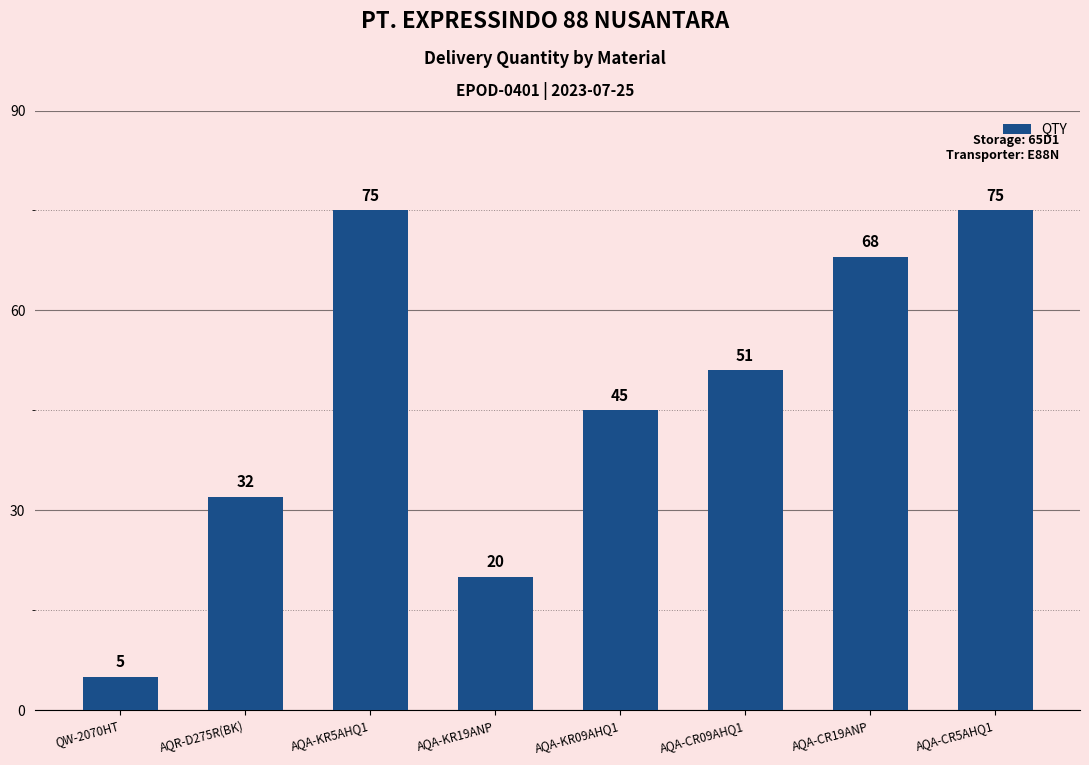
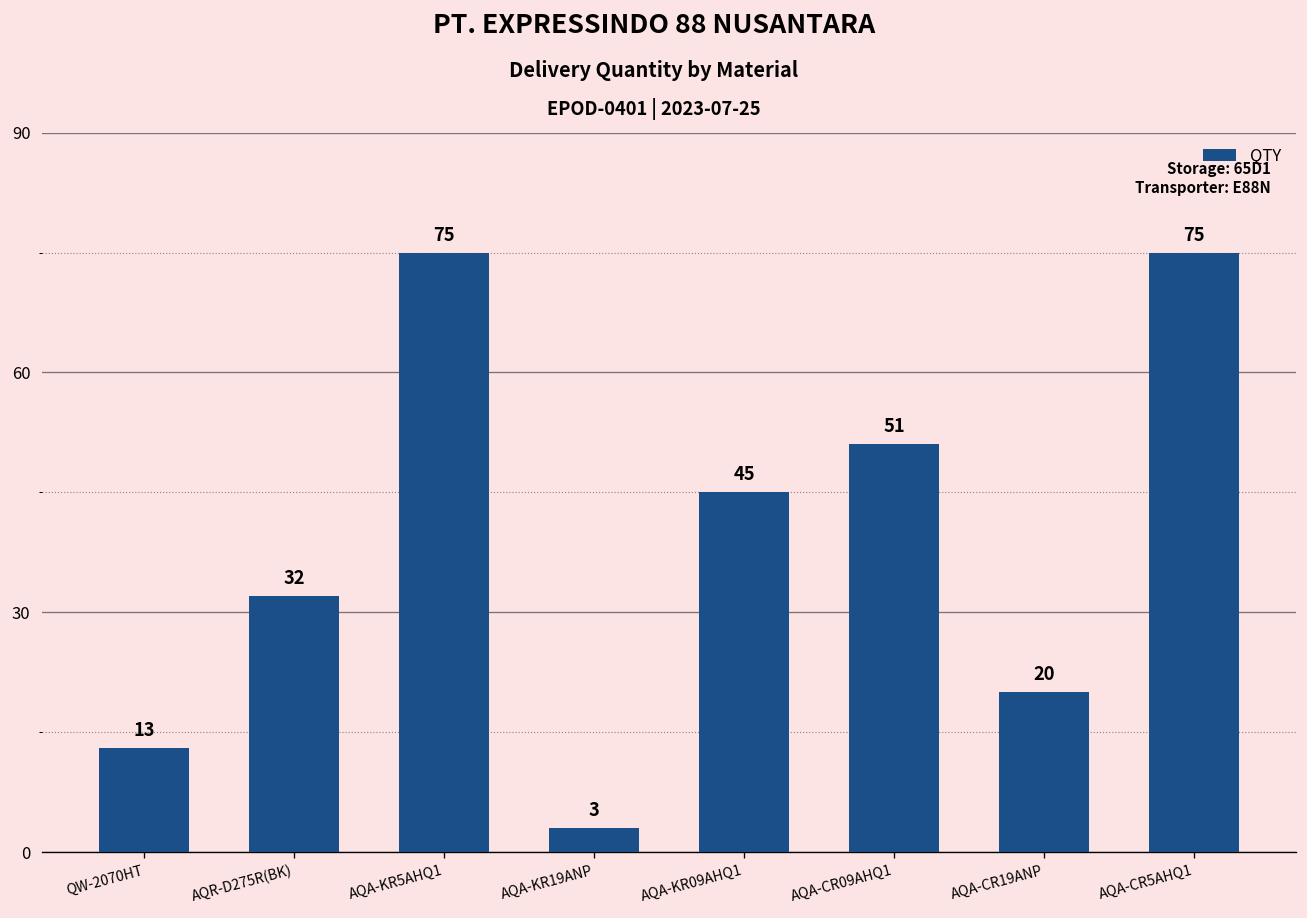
  {
-   "QW-2070HT": 5,
+   "QW-2070HT": 13,
    "AQR-D275R(BK)": 32,
    "AQA-KR5AHQ1": 75,
-   "AQA-KR19ANP": 20,
+   "AQA-KR19ANP": 3,
    "AQA-KR09AHQ1": 45,
    "AQA-CR09AHQ1": 51,
-   "AQA-CR19ANP": 68,
+   "AQA-CR19ANP": 20,
    "AQA-CR5AHQ1": 75
  }
